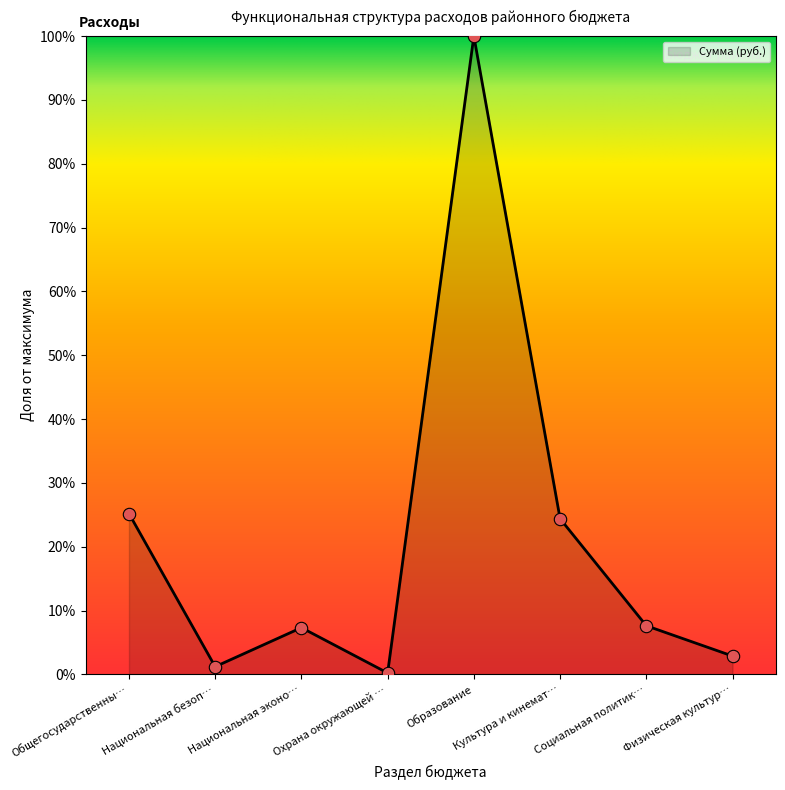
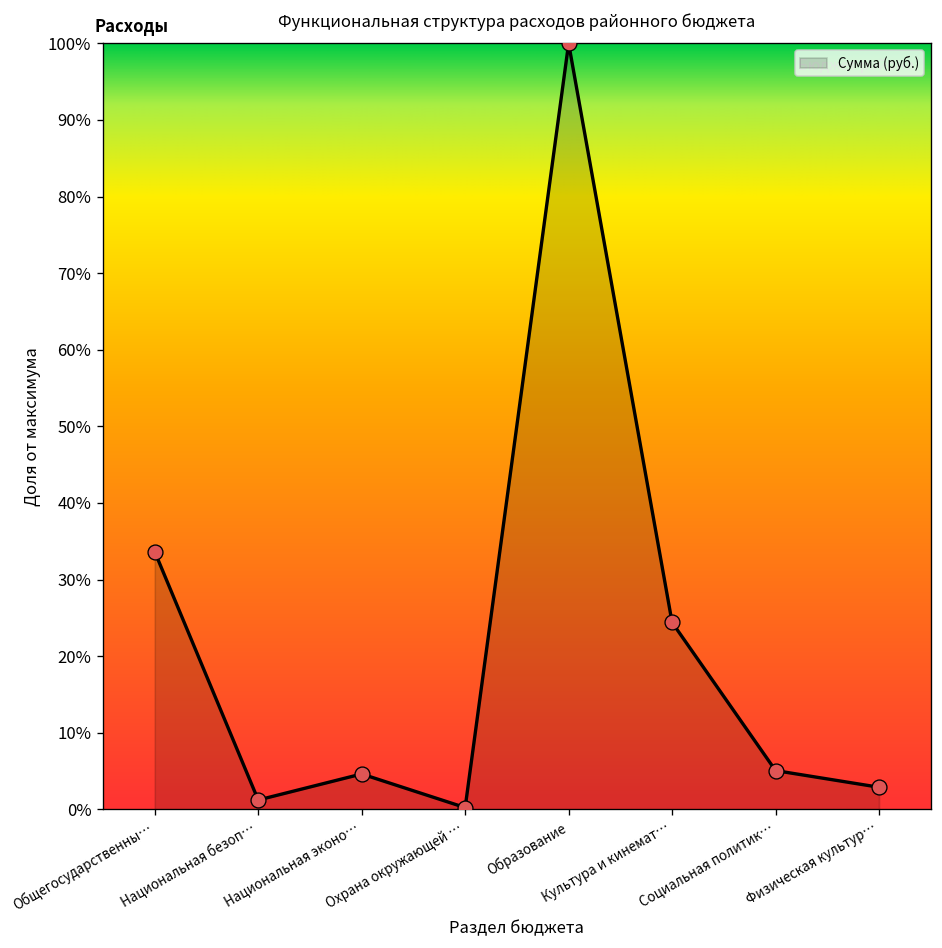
  {
-   "Общегосударственны…": "25%",
+   "Общегосударственны…": "34%",
    "Национальная безоп…": "1%",
-   "Национальная эконо…": "7%",
+   "Национальная эконо…": "5%",
    "Охрана окружающей …": "0%",
    "Образование": "100%",
    "Культура и кинемат…": "24%",
-   "Социальная политик…": "8%",
+   "Социальная политик…": "5%",
    "Физическая культур…": "3%"
  }
